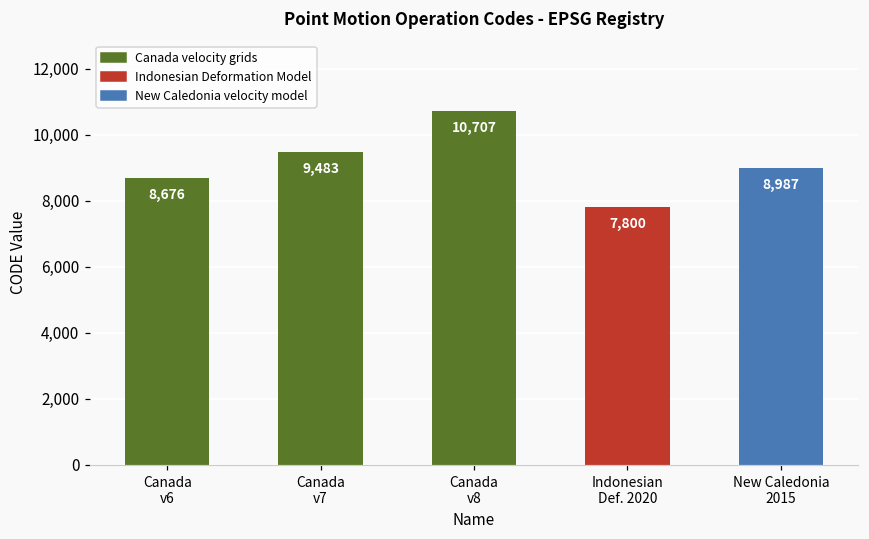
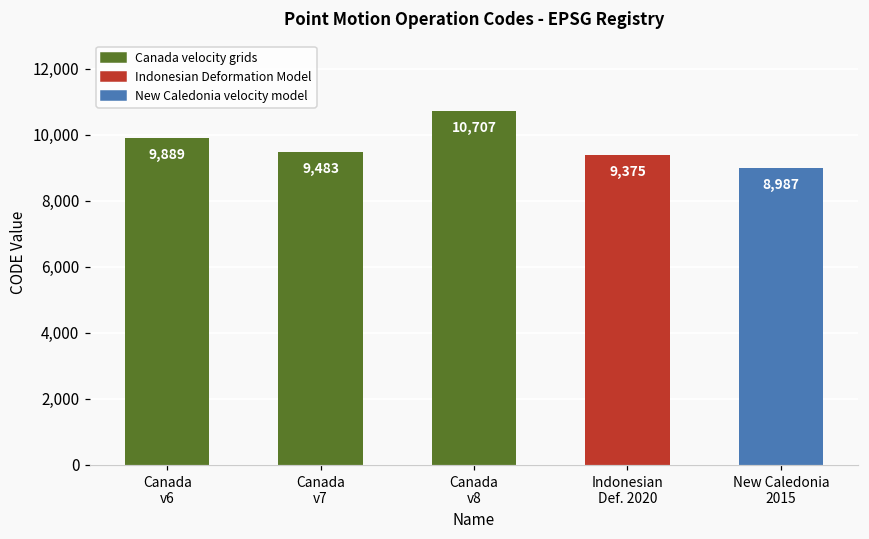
  {
-   "Canada v6": "8,676",
+   "Canada v6": "9,889",
    "Canada v7": "9,483",
    "Canada v8": "10,707",
-   "Indonesian Def. 2020": "7,800",
+   "Indonesian Def. 2020": "9,375",
    "New Caledonia 2015": "8,987"
  }
